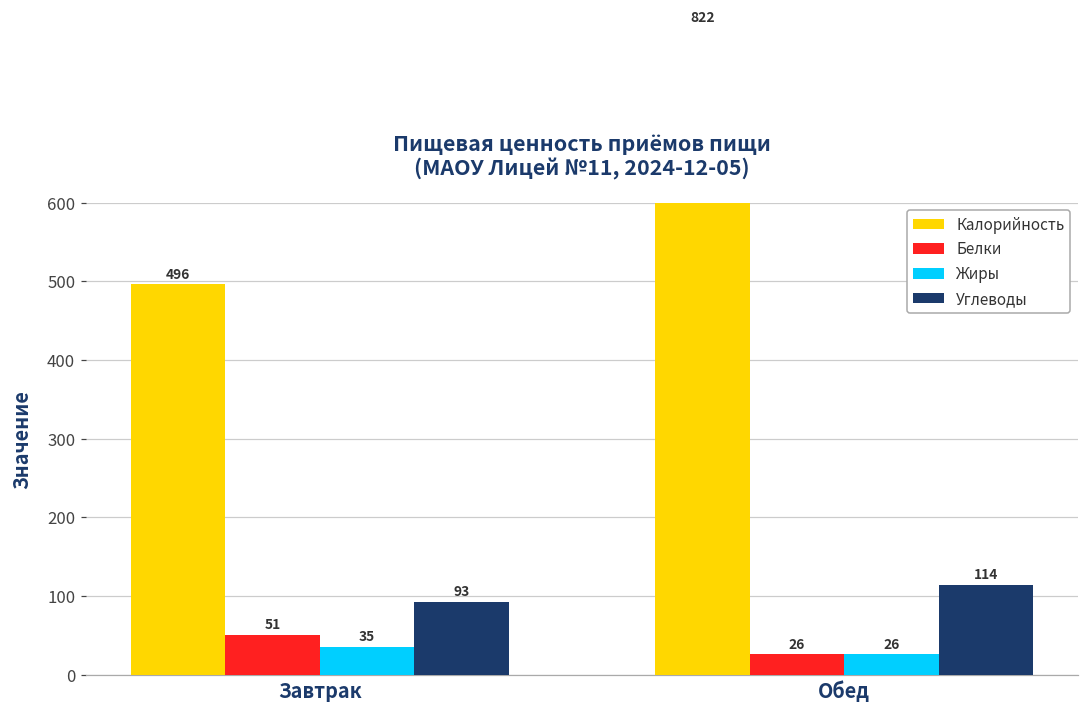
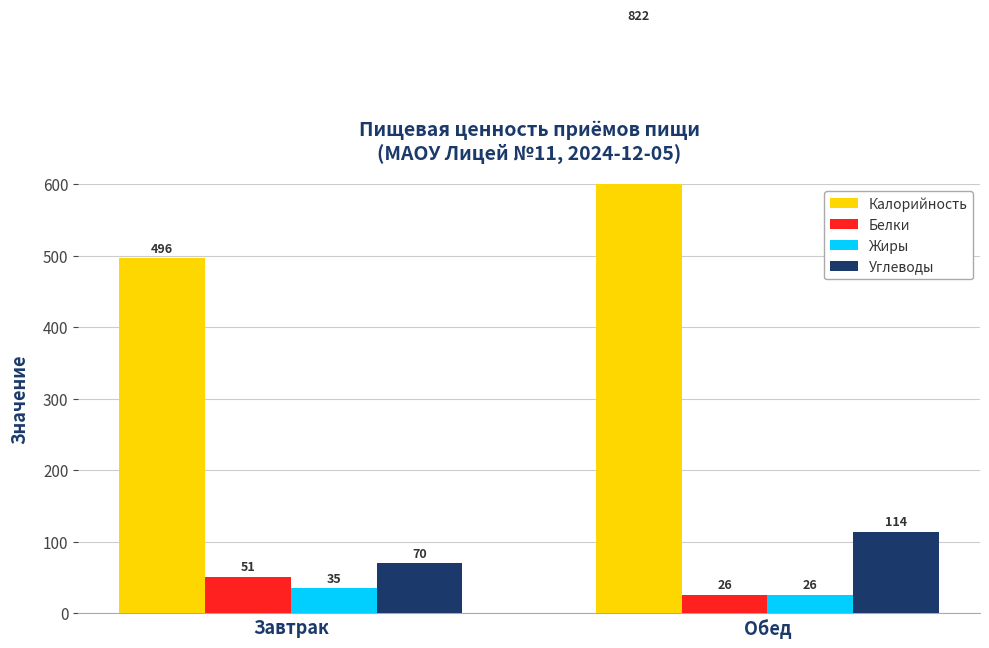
  {
    "Калорийность": {
      "Завтрак": 496
    },
    "Белки": {
      "Завтрак": 51,
      "Обед": 26
    },
    "Жиры": {
      "Завтрак": 35,
      "Обед": 26
    },
    "Углеводы": {
-     "Завтрак": 93,
+     "Завтрак": 70,
      "Обед": 114
    }
  }
